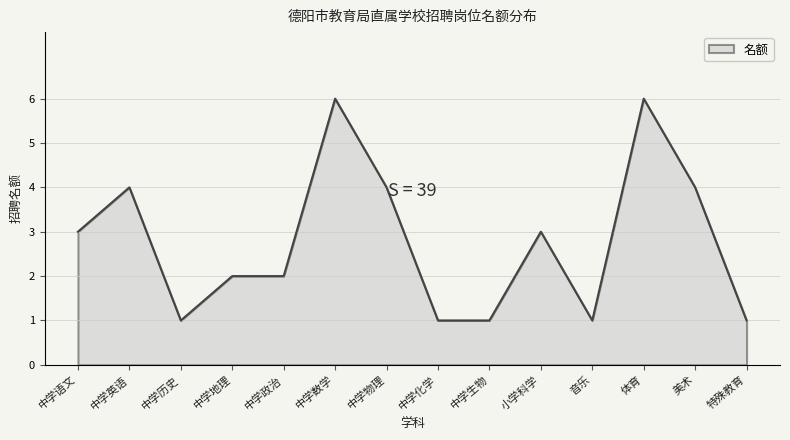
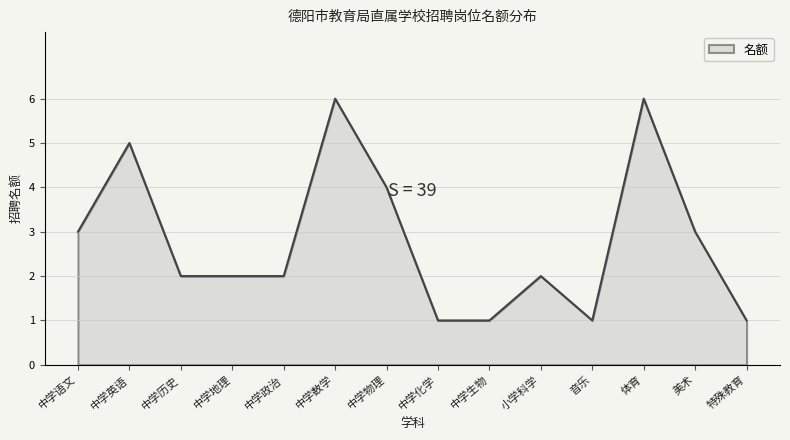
  {
    "中学语文": 3,
-   "中学英语": 4,
-   "中学历史": 1,
+   "中学英语": 5,
+   "中学历史": 2,
    "中学地理": 2,
    "中学政治": 2,
    "中学数学": 6,
    "中学化学": 1,
    "中学生物": 1,
-   "小学科学": 3,
+   "小学科学": 2,
    "音乐": 1,
    "体育": 6,
-   "美术": 4,
+   "美术": 3,
    "特殊教育": 1
  }
